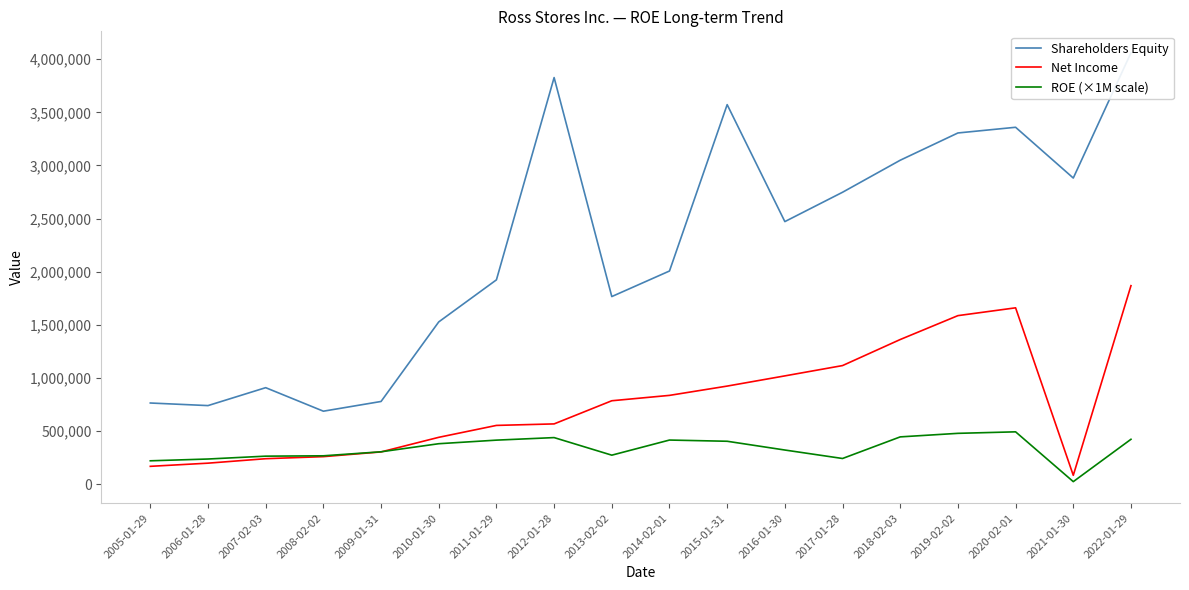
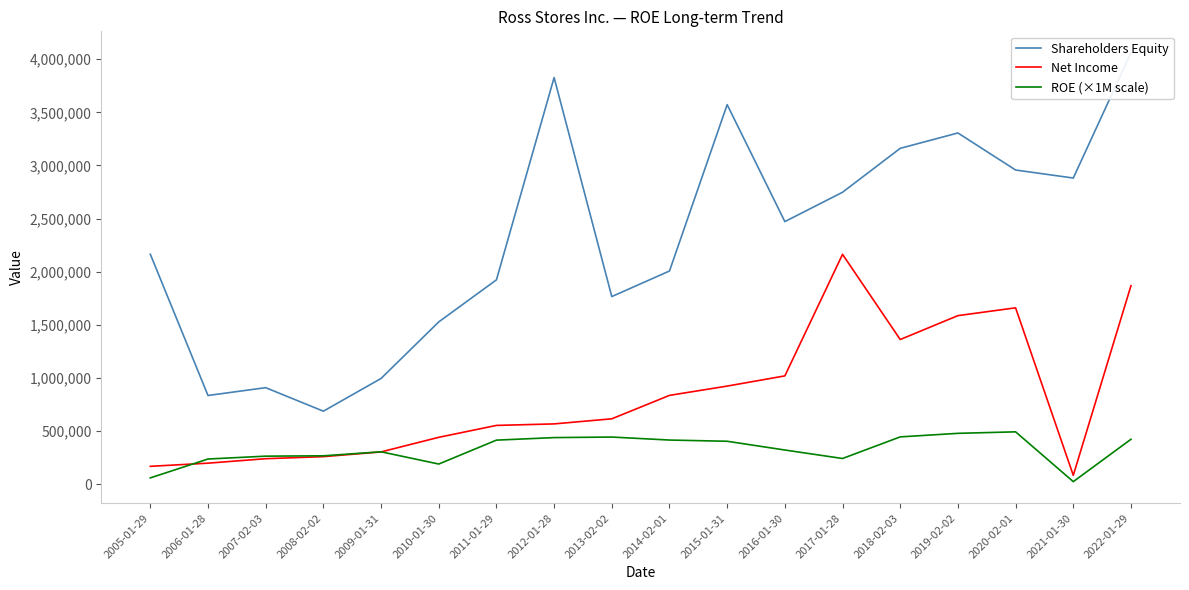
  {
    "Shareholders Equity": {
-     "2005-01-29": "770,000",
-     "2006-01-28": "740,000",
+     "2005-01-29": "2,170,000",
+     "2006-01-28": "840,000",
      "2007-02-03": "910,000",
      "2008-02-02": "690,000",
-     "2009-01-31": "780,000",
+     "2009-01-31": "1,000,000",
      "2010-01-30": "1,530,000",
      "2011-01-29": "1,920,000",
      "2012-01-28": "3,830,000",
      "2013-02-02": "1,770,000",
      "2014-02-01": "2,010,000",
      "2015-01-31": "3,570,000",
      "2016-01-30": "2,470,000",
      "2017-01-28": "2,750,000",
-     "2018-02-03": "3,050,000",
+     "2018-02-03": "3,160,000",
      "2019-02-02": "3,310,000",
-     "2020-02-01": "3,360,000",
+     "2020-02-01": "2,960,000",
      "2021-01-30": "2,880,000"
    },
    "Net Income": {
      "2005-01-29": "170,000",
      "2006-01-28": "200,000",
      "2010-01-30": "440,000",
      "2011-01-29": "550,000",
      "2012-01-28": "570,000",
-     "2013-02-02": "790,000",
+     "2013-02-02": "620,000",
      "2014-02-01": "840,000",
      "2015-01-31": "920,000",
      "2016-01-30": "1,020,000",
-     "2017-01-28": "1,120,000",
+     "2017-01-28": "2,160,000",
      "2018-02-03": "1,360,000",
      "2019-02-02": "1,590,000",
      "2020-02-01": "1,660,000",
      "2021-01-30": "90,000",
      "2022-01-29": "1,870,000"
    },
    "ROE (×1M scale)": {
-     "2005-01-29": "220,000",
+     "2005-01-29": "60,000",
      "2006-01-28": "240,000",
-     "2010-01-30": "380,000",
+     "2010-01-30": "190,000",
      "2011-01-29": "420,000",
      "2012-01-28": "440,000",
-     "2013-02-02": "270,000",
+     "2013-02-02": "450,000",
      "2014-02-01": "420,000",
      "2015-01-31": "410,000",
      "2016-01-30": "320,000",
      "2017-01-28": "240,000",
      "2018-02-03": "450,000",
      "2019-02-02": "480,000",
      "2020-02-01": "490,000",
      "2021-01-30": "30,000",
      "2022-01-29": "420,000"
    }
  }
